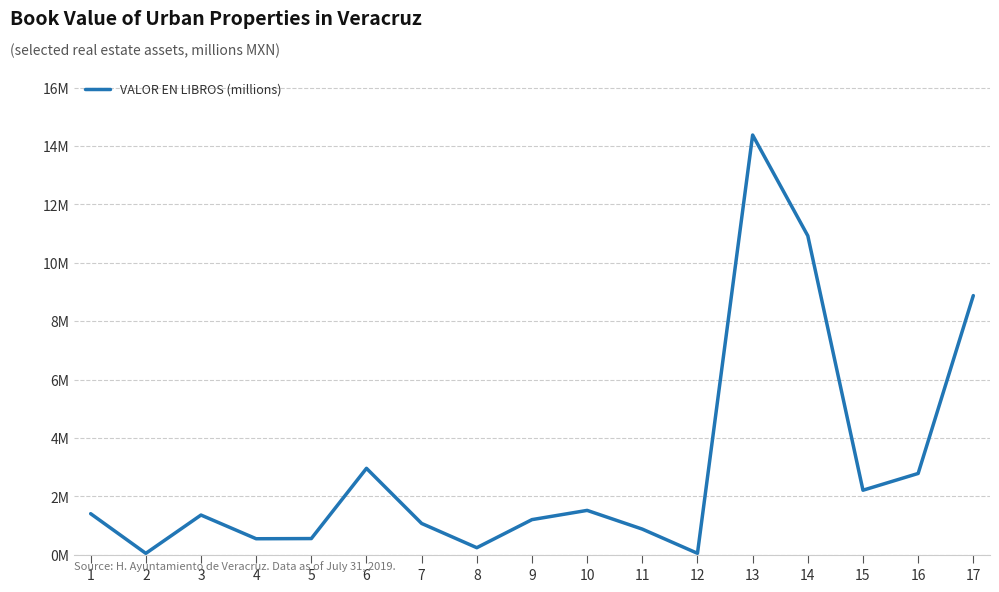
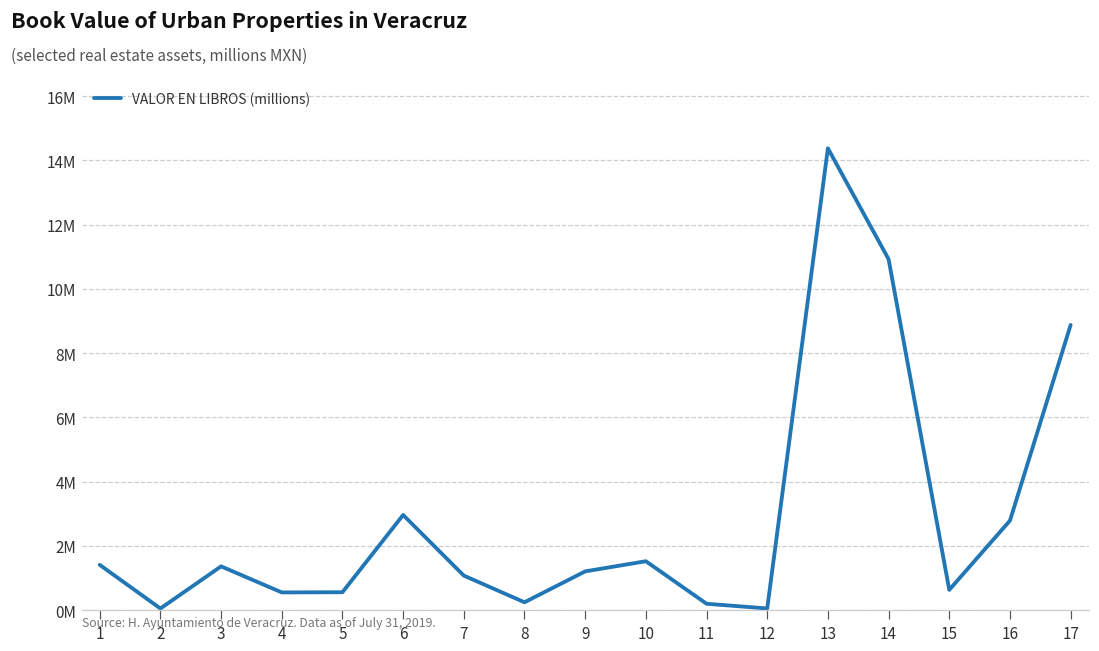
  {
    "1": 1400000,
    "2": 0,
    "3": 1400000,
    "4": 500000,
    "5": 600000,
    "6": 3000000,
    "7": 1100000,
    "8": 200000,
    "9": 1200000,
    "10": 1500000,
-   "11": 900000,
+   "11": 200000,
    "12": 100000,
    "13": 14400000,
    "14": 10900000,
-   "15": 2200000,
+   "15": 600000,
    "16": 2800000,
    "17": 8900000
  }
